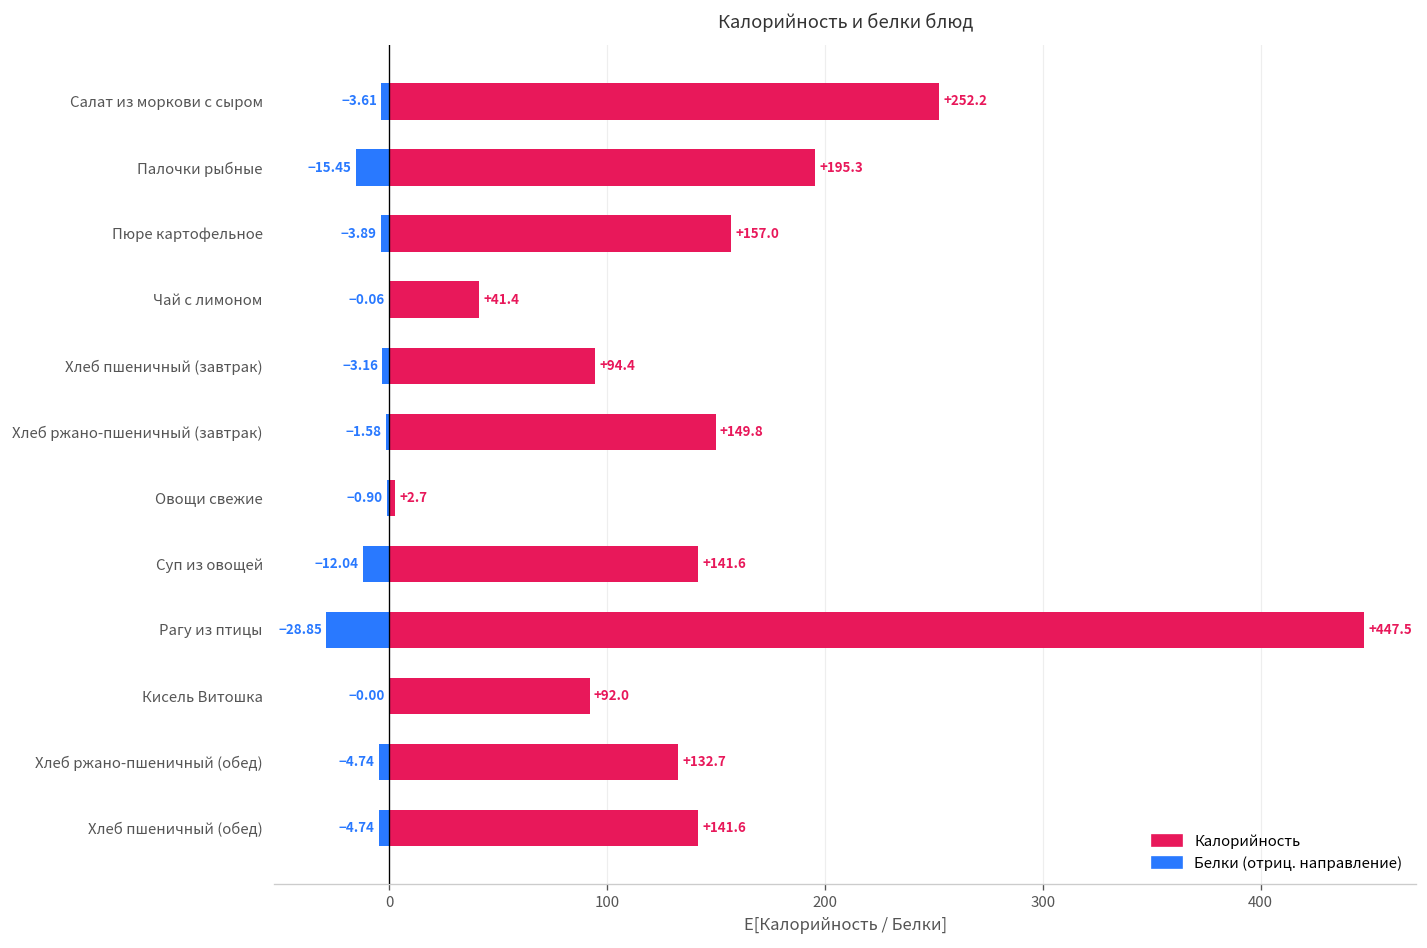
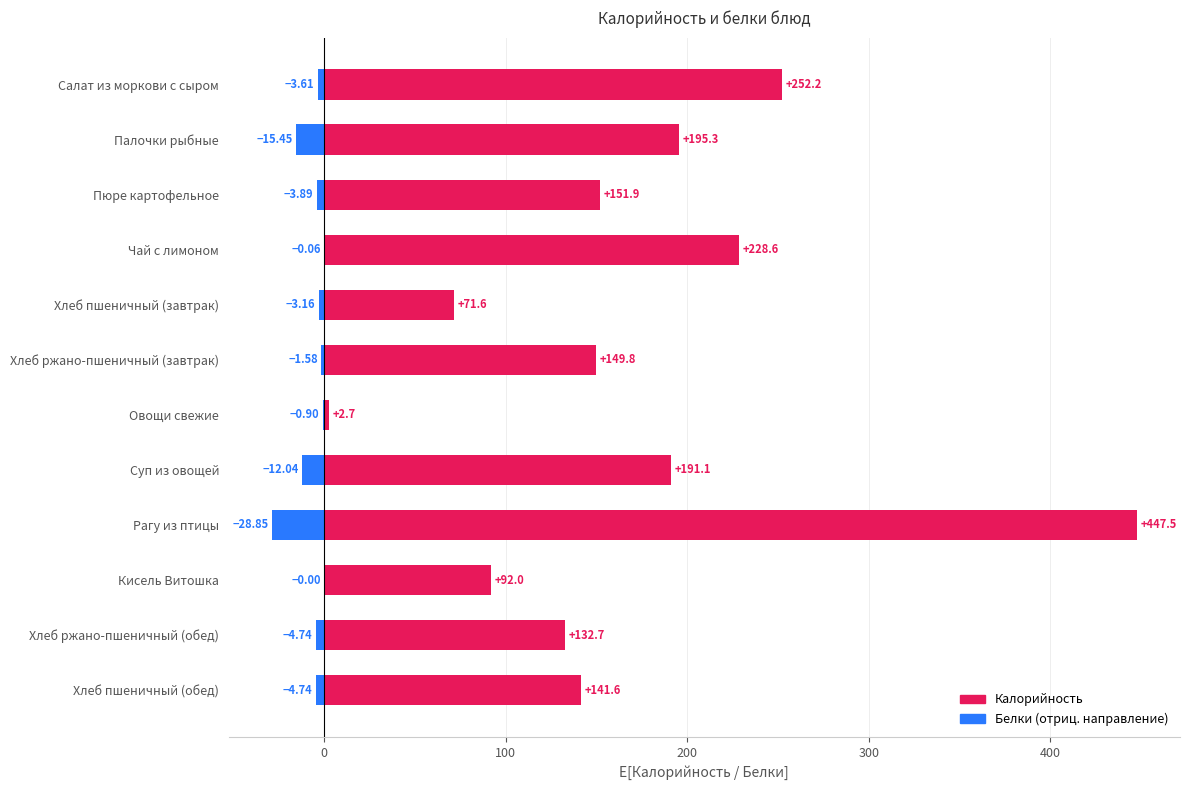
  {
    "Калорийность": {
      "Салат из моркови с сыром": "+252.2",
      "Палочки рыбные": "+195.3",
-     "Пюре картофельное": "+157.0",
-     "Чай с лимоном": "+41.4",
-     "Хлеб пшеничный (завтрак)": "+94.4",
+     "Пюре картофельное": "+151.9",
+     "Чай с лимоном": "+228.6",
+     "Хлеб пшеничный (завтрак)": "+71.6",
      "Хлеб ржано-пшеничный (завтрак)": "+149.8",
      "Овощи свежие": "+2.7",
-     "Суп из овощей": "+141.6",
+     "Суп из овощей": "+191.1",
      "Рагу из птицы": "+447.5",
      "Кисель Витошка": "+92.0",
      "Хлеб ржано-пшеничный (обед)": "+132.7",
      "Хлеб пшеничный (обед)": "+141.6"
    }
  }
